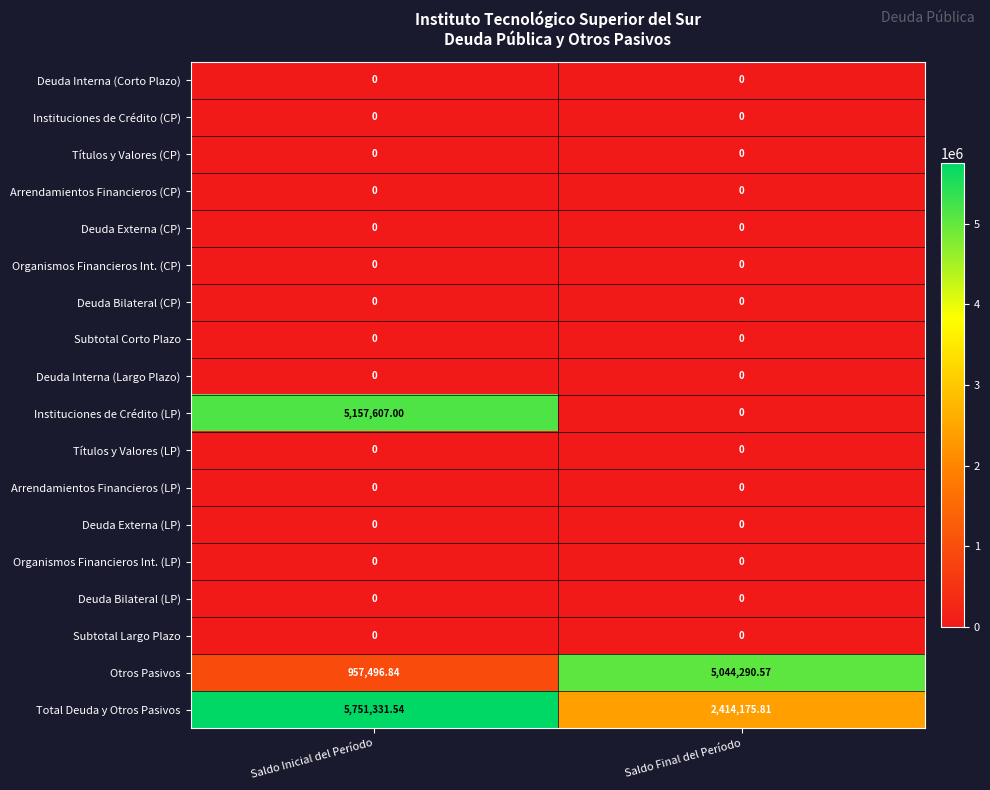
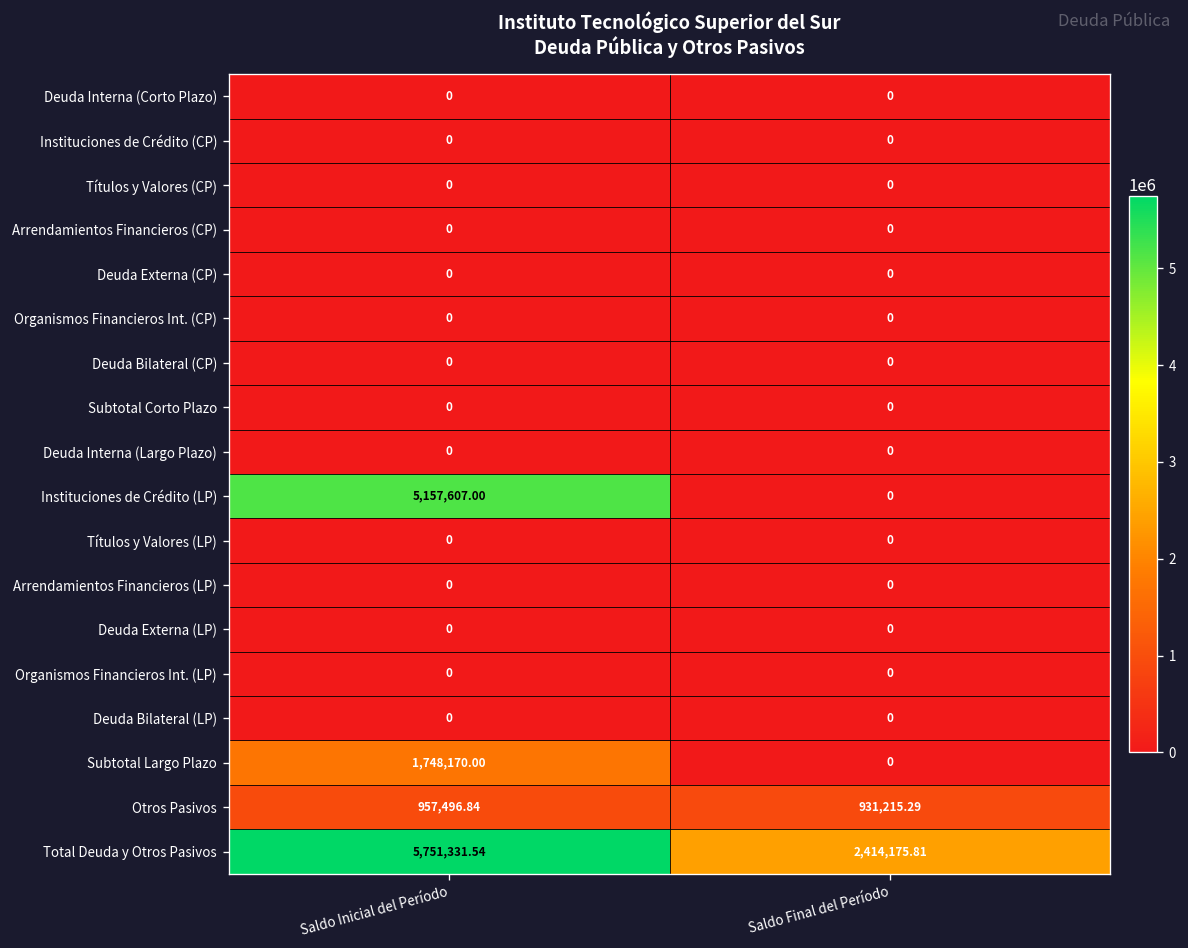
  {
    "Deuda Interna (Corto Plazo)": {
      "Saldo Inicial del Período": "0",
      "Saldo Final del Período": "0"
    },
    "Instituciones de Crédito (CP)": {
      "Saldo Inicial del Período": "0",
      "Saldo Final del Período": "0"
    },
    "Títulos y Valores (CP)": {
      "Saldo Inicial del Período": "0",
      "Saldo Final del Período": "0"
    },
    "Arrendamientos Financieros (CP)": {
      "Saldo Inicial del Período": "0",
      "Saldo Final del Período": "0"
    },
    "Deuda Externa (CP)": {
      "Saldo Inicial del Período": "0",
      "Saldo Final del Período": "0"
    },
    "Organismos Financieros Int. (CP)": {
      "Saldo Inicial del Período": "0",
      "Saldo Final del Período": "0"
    },
    "Deuda Bilateral (CP)": {
      "Saldo Inicial del Período": "0",
      "Saldo Final del Período": "0"
    },
    "Subtotal Corto Plazo": {
      "Saldo Inicial del Período": "0",
      "Saldo Final del Período": "0"
    },
    "Deuda Interna (Largo Plazo)": {
      "Saldo Inicial del Período": "0",
      "Saldo Final del Período": "0"
    },
    "Instituciones de Crédito (LP)": {
      "Saldo Inicial del Período": "5,157,607.00",
      "Saldo Final del Período": "0"
    },
    "Títulos y Valores (LP)": {
      "Saldo Inicial del Período": "0",
      "Saldo Final del Período": "0"
    },
    "Arrendamientos Financieros (LP)": {
      "Saldo Inicial del Período": "0",
      "Saldo Final del Período": "0"
    },
    "Deuda Externa (LP)": {
      "Saldo Inicial del Período": "0",
      "Saldo Final del Período": "0"
    },
    "Organismos Financieros Int. (LP)": {
      "Saldo Inicial del Período": "0",
      "Saldo Final del Período": "0"
    },
    "Deuda Bilateral (LP)": {
      "Saldo Inicial del Período": "0",
      "Saldo Final del Período": "0"
    },
    "Subtotal Largo Plazo": {
-     "Saldo Inicial del Período": "0",
+     "Saldo Inicial del Período": "1,748,170.00",
      "Saldo Final del Período": "0"
    },
    "Otros Pasivos": {
      "Saldo Inicial del Período": "957,496.84",
-     "Saldo Final del Período": "5,044,290.57"
+     "Saldo Final del Período": "931,215.29"
    },
    "Total Deuda y Otros Pasivos": {
      "Saldo Inicial del Período": "5,751,331.54",
      "Saldo Final del Período": "2,414,175.81"
    }
  }
